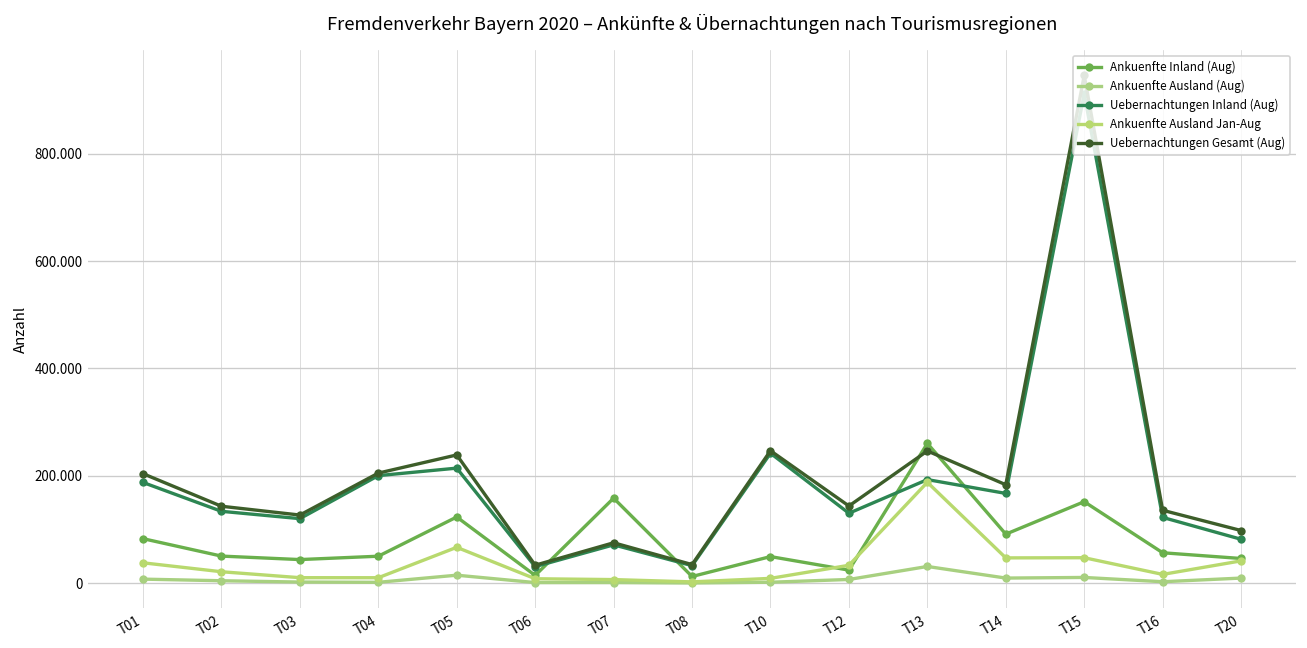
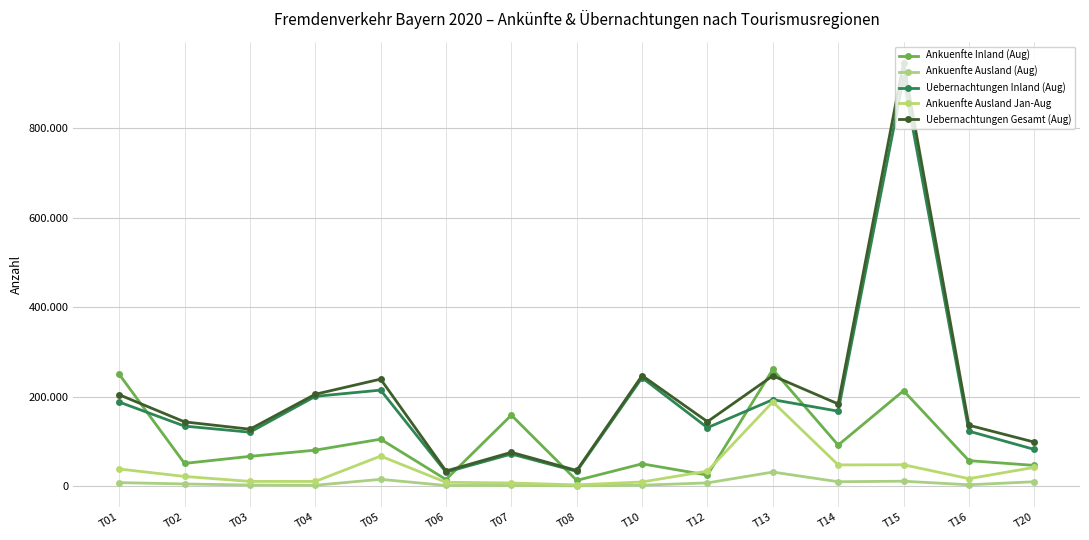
  {
    "Ankuenfte Inland (Aug)": {
-     "T01": 80,
+     "T01": 250,
      "T02": 50,
-     "T03": 40,
-     "T04": 50,
-     "T05": 120,
+     "T03": 70,
+     "T04": 80,
+     "T05": 100,
      "T06": 10,
      "T07": 160,
      "T08": 10,
      "T10": 50,
      "T12": 20,
      "T13": 260,
      "T14": 90,
-     "T15": 150,
+     "T15": 210,
      "T16": 60
    }
  }
